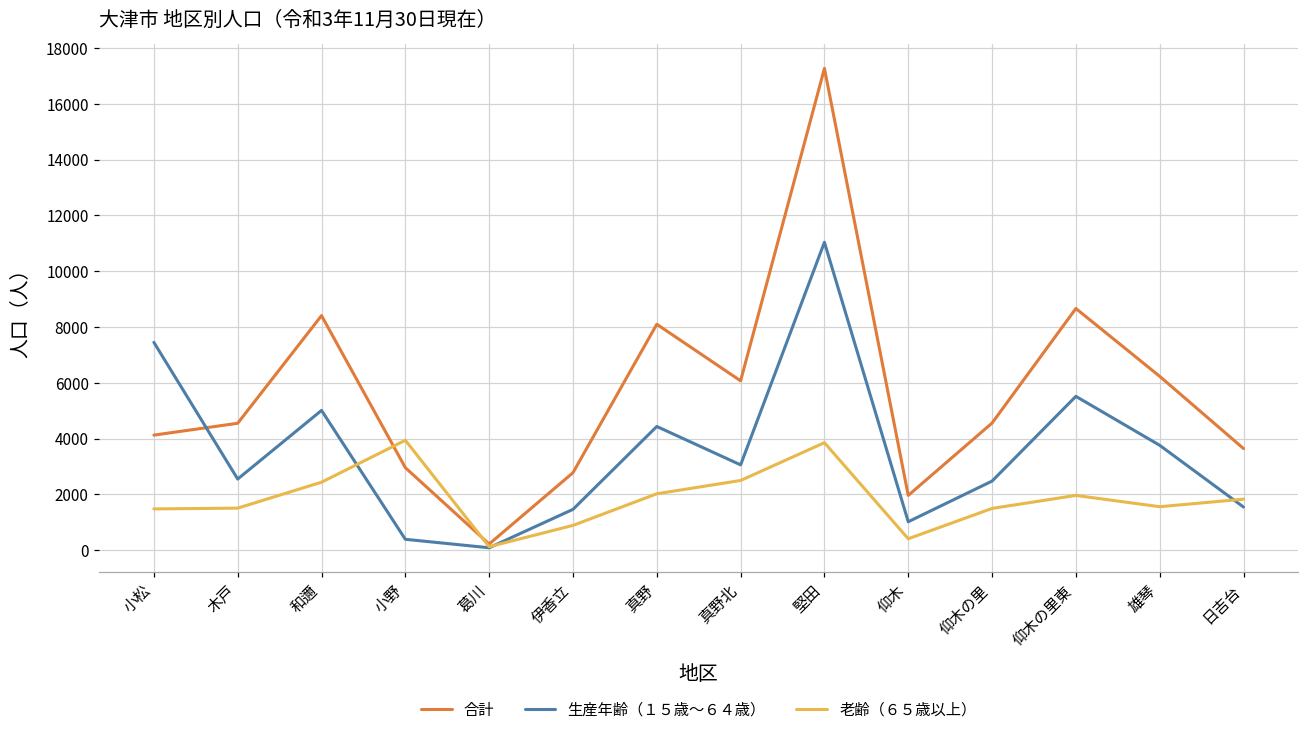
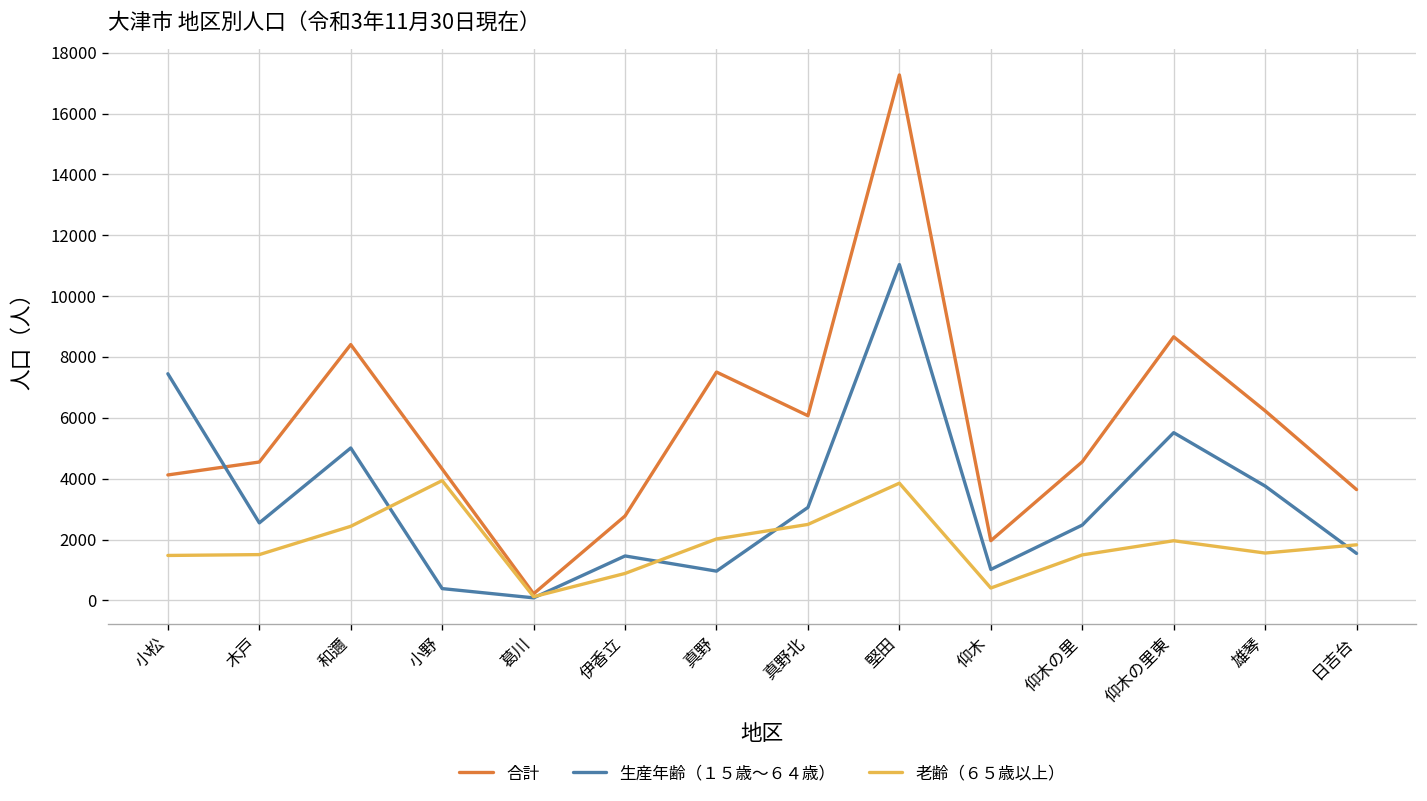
  {
    "合計": {
      "小松": 4100,
      "木戸": 4500,
      "和邇": 8400,
-     "小野": 3000,
+     "小野": 4300,
      "伊香立": 2800,
-     "真野": 8100,
+     "真野": 7500,
      "真野北": 6100,
      "堅田": 17300,
      "仰木": 2000,
      "仰木の里": 4600,
      "仰木の里東": 8700,
      "雄琴": 6200,
      "日吉台": 3600
    },
    "生産年齢（１５歳～６４歳）": {
      "小松": 7400,
      "木戸": 2500,
      "和邇": 5000,
      "小野": 400,
      "伊香立": 1500,
-     "真野": 4400,
+     "真野": 1000,
      "真野北": 3100,
      "堅田": 11000,
      "仰木": 1000,
      "仰木の里": 2500,
      "仰木の里東": 5500,
      "雄琴": 3800,
      "日吉台": 1500
    },
    "老齢（６５歳以上）": {
      "小松": 1500,
      "木戸": 1500,
      "和邇": 2400,
      "小野": 3900,
      "伊香立": 900,
      "真野": 2000,
      "真野北": 2500,
      "堅田": 3900,
      "仰木": 400,
      "仰木の里": 1500,
      "仰木の里東": 2000,
      "雄琴": 1600,
      "日吉台": 1800
    }
  }
